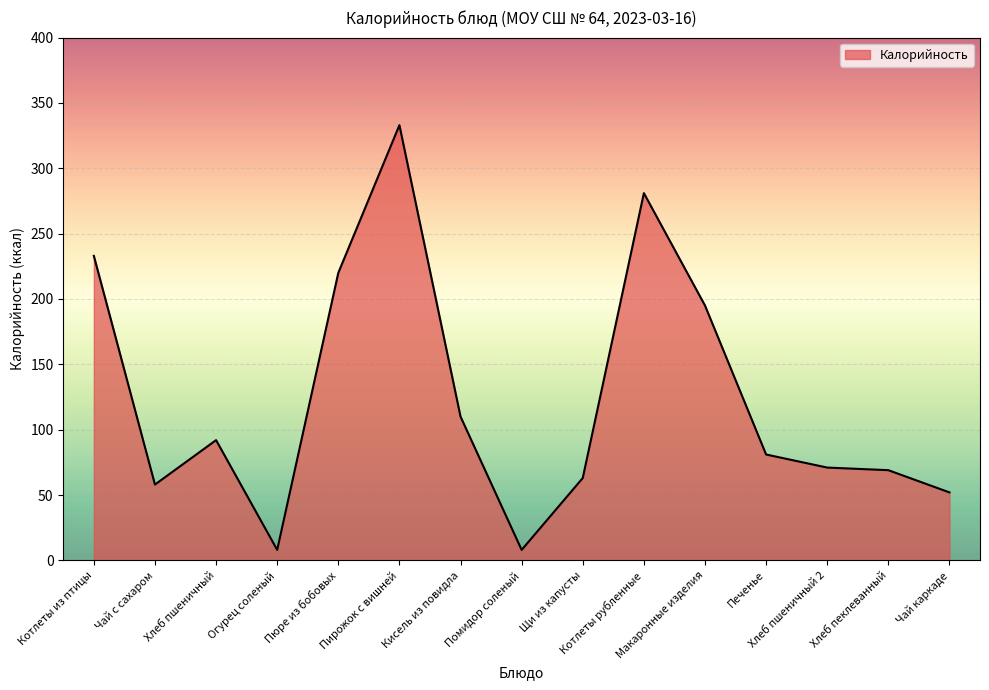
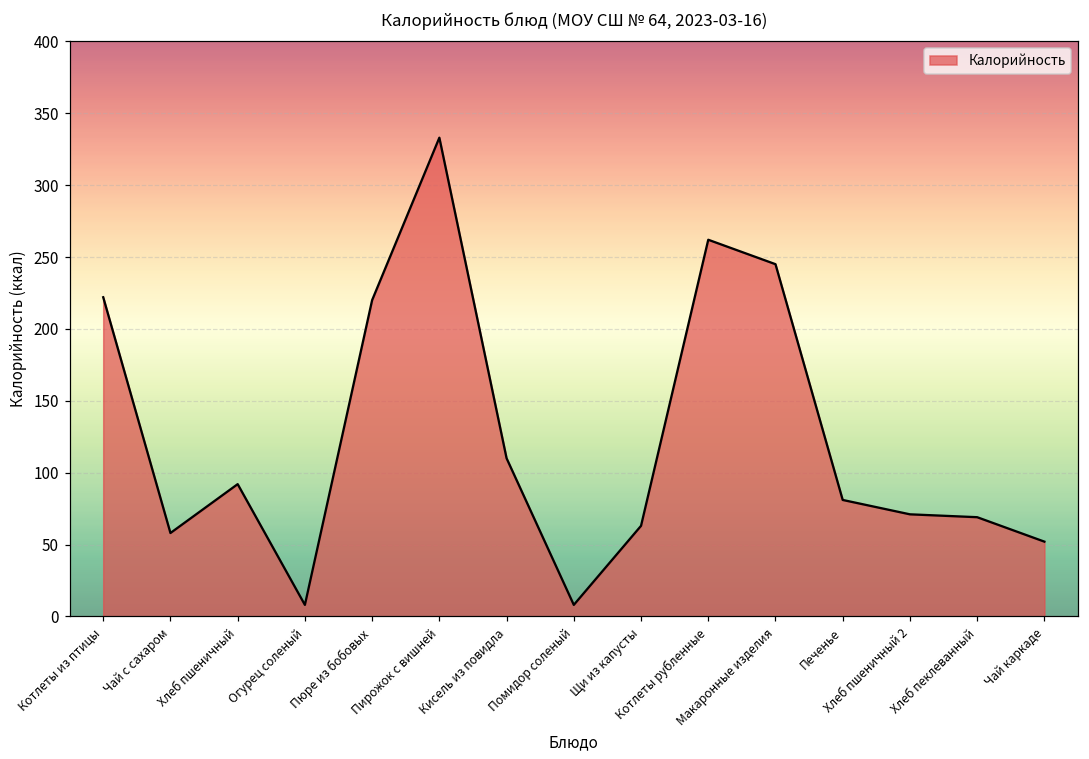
  {
-   "Котлеты из птицы": 233,
+   "Котлеты из птицы": 222,
    "Чай с сахаром": 58,
    "Хлеб пшеничный": 92,
    "Огурец соленый": 8,
    "Пюре из бобовых": 220,
    "Пирожок с вишней": 333,
    "Кисель из повидла": 110,
    "Помидор соленый": 8,
    "Щи из капусты": 63,
-   "Котлеты рубленные": 281,
-   "Макаронные изделия": 195,
+   "Котлеты рубленные": 262,
+   "Макаронные изделия": 245,
    "Печенье": 81,
    "Хлеб пшеничный 2": 71,
    "Хлеб пеклеванный": 69,
    "Чай каркаде": 52
  }
